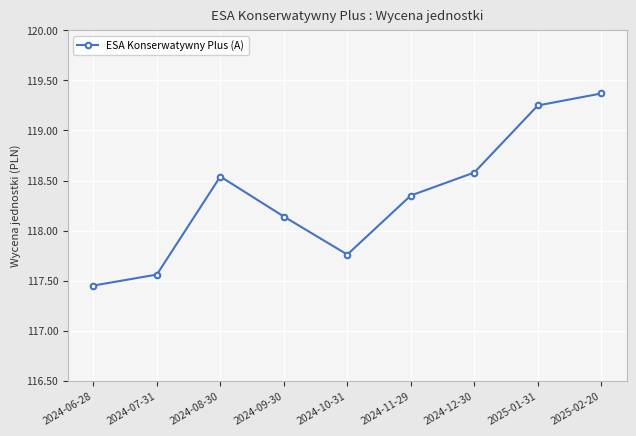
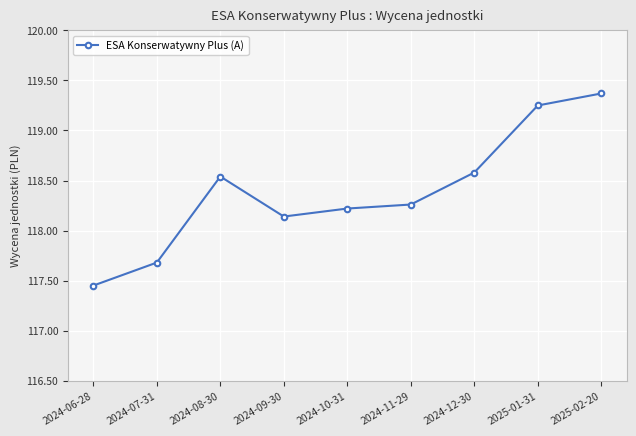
  {
    "2024-06-28": 117.45,
-   "2024-07-31": 117.56,
+   "2024-07-31": 117.68,
    "2024-08-30": 118.54,
    "2024-09-30": 118.14,
-   "2024-10-31": 117.76,
-   "2024-11-29": 118.35,
+   "2024-10-31": 118.22,
+   "2024-11-29": 118.26,
    "2024-12-30": 118.58,
    "2025-01-31": 119.25,
    "2025-02-20": 119.37
  }
